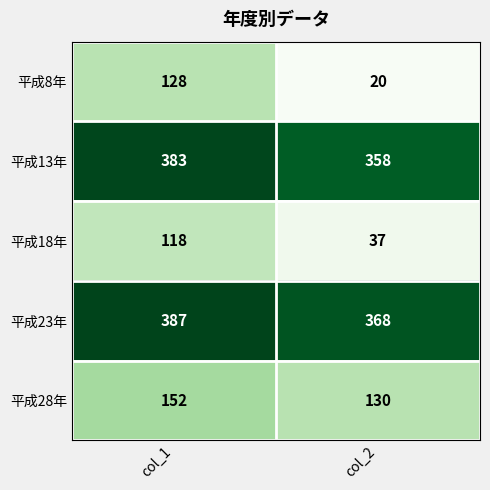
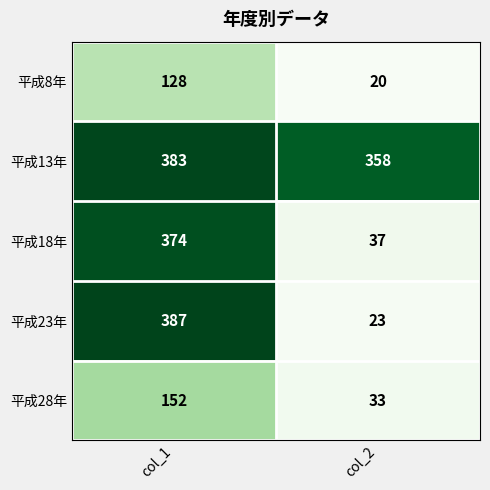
  {
    "平成8年": {
      "col_1": 128,
      "col_2": 20
    },
    "平成13年": {
      "col_1": 383,
      "col_2": 358
    },
    "平成18年": {
-     "col_1": 118,
+     "col_1": 374,
      "col_2": 37
    },
    "平成23年": {
      "col_1": 387,
-     "col_2": 368
+     "col_2": 23
    },
    "平成28年": {
      "col_1": 152,
-     "col_2": 130
+     "col_2": 33
    }
  }
